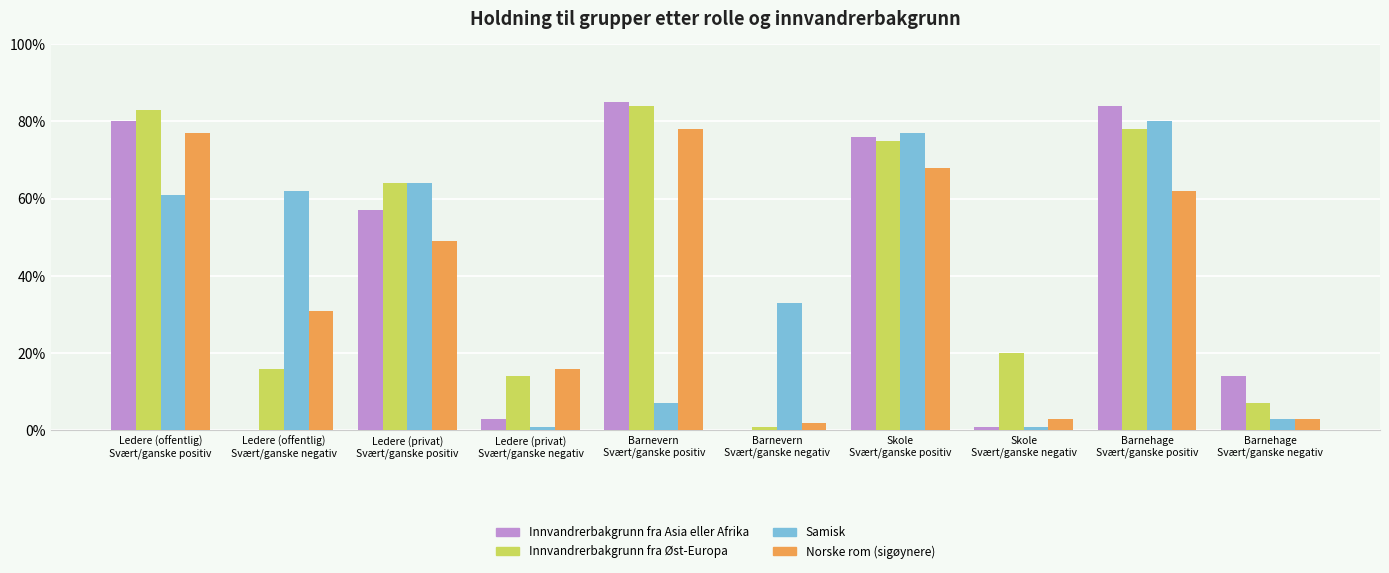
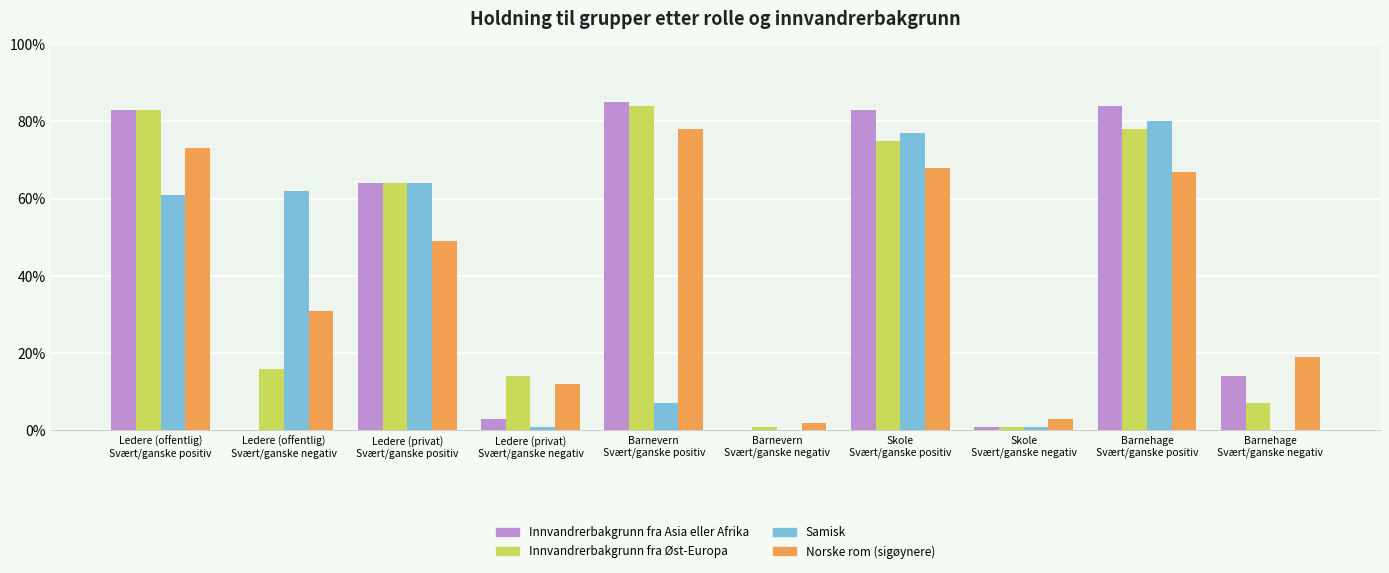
  {
    "Innvandrerbakgrunn fra Asia eller Afrika": {
-     "Ledere (offentlig) Svært/ganske positiv": "80%",
+     "Ledere (offentlig) Svært/ganske positiv": "83%",
      "Ledere (offentlig) Svært/ganske negativ": "0%",
-     "Ledere (privat) Svært/ganske positiv": "57%",
+     "Ledere (privat) Svært/ganske positiv": "64%",
      "Ledere (privat) Svært/ganske negativ": "3%",
      "Barnevern Svært/ganske positiv": "85%",
      "Barnevern Svært/ganske negativ": "0%",
-     "Skole Svært/ganske positiv": "76%",
+     "Skole Svært/ganske positiv": "83%",
      "Skole Svært/ganske negativ": "1%",
      "Barnehage Svært/ganske positiv": "84%",
      "Barnehage Svært/ganske negativ": "14%"
    },
    "Innvandrerbakgrunn fra Øst-Europa": {
      "Ledere (offentlig) Svært/ganske positiv": "83%",
      "Ledere (offentlig) Svært/ganske negativ": "16%",
      "Ledere (privat) Svært/ganske positiv": "64%",
      "Ledere (privat) Svært/ganske negativ": "14%",
      "Barnevern Svært/ganske positiv": "84%",
      "Barnevern Svært/ganske negativ": "1%",
      "Skole Svært/ganske positiv": "75%",
-     "Skole Svært/ganske negativ": "20%",
+     "Skole Svært/ganske negativ": "1%",
      "Barnehage Svært/ganske positiv": "78%",
      "Barnehage Svært/ganske negativ": "7%"
    },
    "Samisk": {
      "Ledere (offentlig) Svært/ganske positiv": "61%",
      "Ledere (offentlig) Svært/ganske negativ": "62%",
      "Ledere (privat) Svært/ganske positiv": "64%",
      "Ledere (privat) Svært/ganske negativ": "1%",
      "Barnevern Svært/ganske positiv": "7%",
-     "Barnevern Svært/ganske negativ": "33%",
+     "Barnevern Svært/ganske negativ": "0%",
      "Skole Svært/ganske positiv": "77%",
      "Skole Svært/ganske negativ": "1%",
      "Barnehage Svært/ganske positiv": "80%",
-     "Barnehage Svært/ganske negativ": "3%"
+     "Barnehage Svært/ganske negativ": "0%"
    },
    "Norske rom (sigøynere)": {
-     "Ledere (offentlig) Svært/ganske positiv": "77%",
+     "Ledere (offentlig) Svært/ganske positiv": "73%",
      "Ledere (offentlig) Svært/ganske negativ": "31%",
      "Ledere (privat) Svært/ganske positiv": "49%",
-     "Ledere (privat) Svært/ganske negativ": "16%",
+     "Ledere (privat) Svært/ganske negativ": "12%",
      "Barnevern Svært/ganske positiv": "78%",
      "Barnevern Svært/ganske negativ": "2%",
      "Skole Svært/ganske positiv": "68%",
      "Skole Svært/ganske negativ": "3%",
-     "Barnehage Svært/ganske positiv": "62%",
-     "Barnehage Svært/ganske negativ": "3%"
+     "Barnehage Svært/ganske positiv": "67%",
+     "Barnehage Svært/ganske negativ": "19%"
    }
  }
